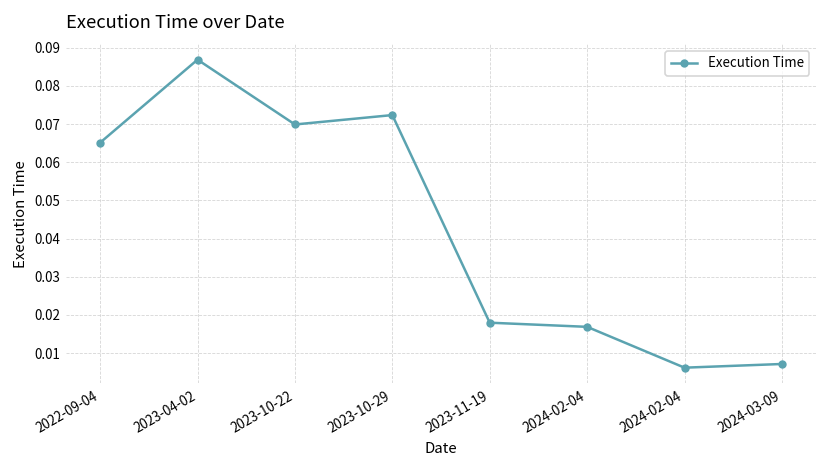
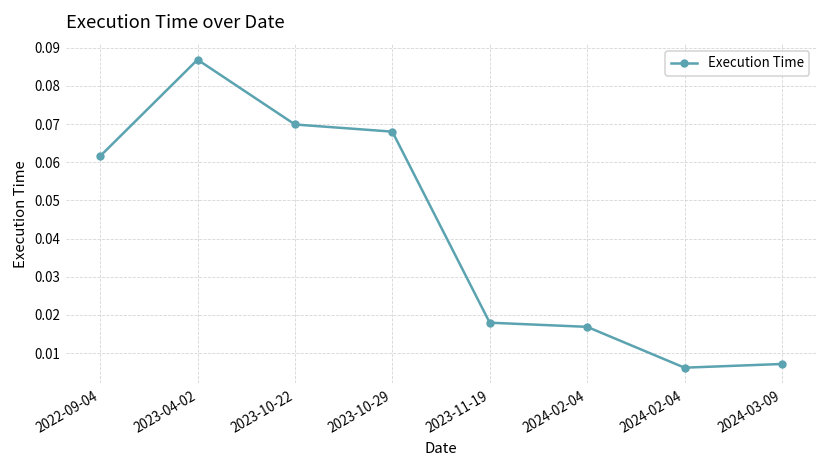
  {
-   "2022-09-04": 0.065,
+   "2022-09-04": 0.062,
    "2023-04-02": 0.087,
    "2023-10-22": 0.070,
-   "2023-10-29": 0.072,
+   "2023-10-29": 0.068,
    "2023-11-19": 0.018,
    "2024-03-09": 0.007
  }
